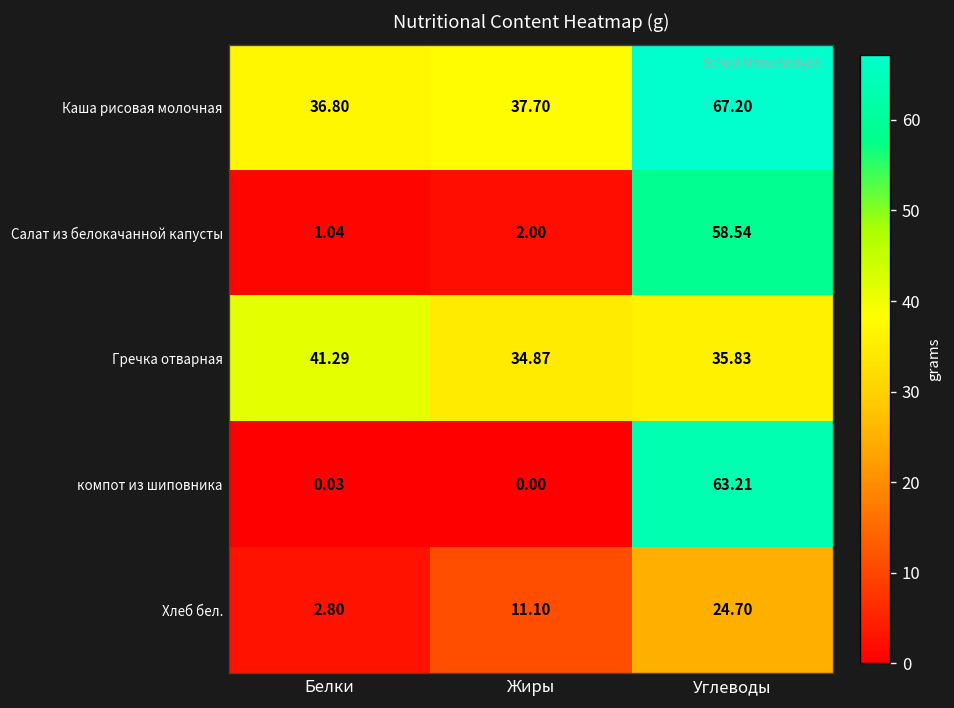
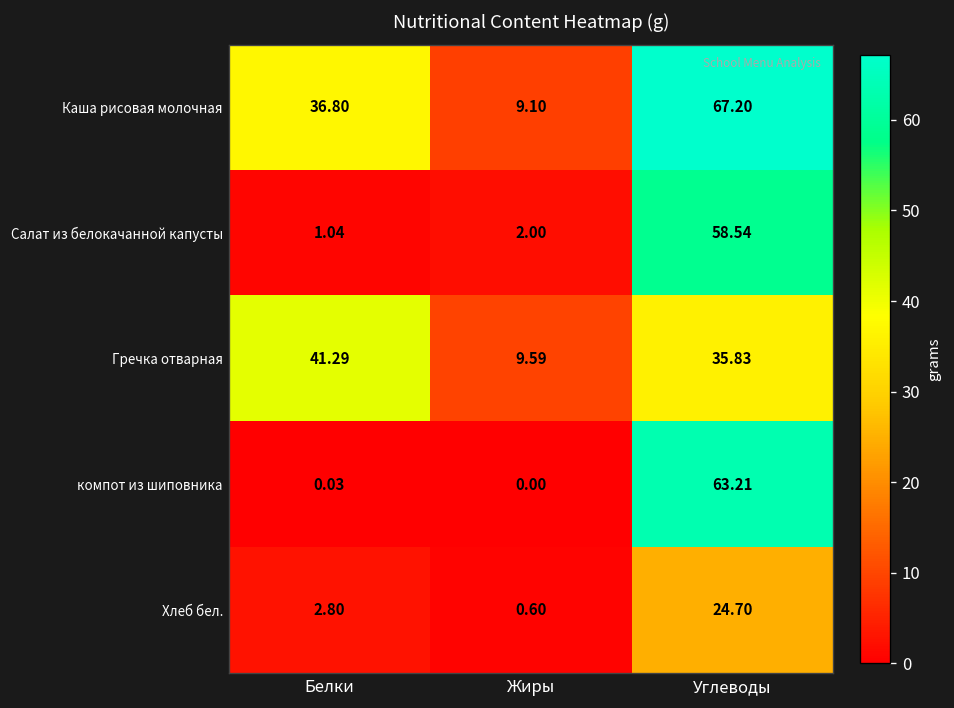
  {
    "Каша рисовая молочная": {
      "Белки": 36.80,
-     "Жиры": 37.70
+     "Жиры": 9.10
    },
    "Салат из белокачанной капусты": {
      "Белки": 1.04,
      "Жиры": 2.00,
      "Углеводы": 58.54
    },
    "Гречка отварная": {
      "Белки": 41.29,
-     "Жиры": 34.87,
+     "Жиры": 9.59,
      "Углеводы": 35.83
    },
    "компот из шиповника": {
      "Белки": 0.03,
      "Жиры": 0.00,
      "Углеводы": 63.21
    },
    "Хлеб бел.": {
      "Белки": 2.80,
-     "Жиры": 11.10,
+     "Жиры": 0.60,
      "Углеводы": 24.70
    }
  }
